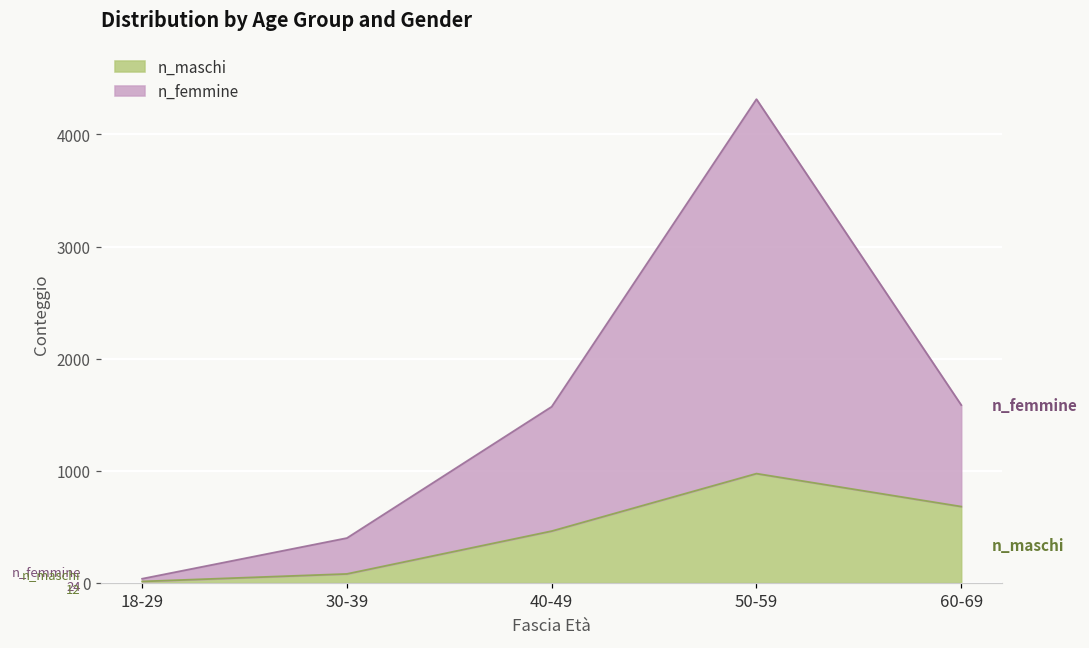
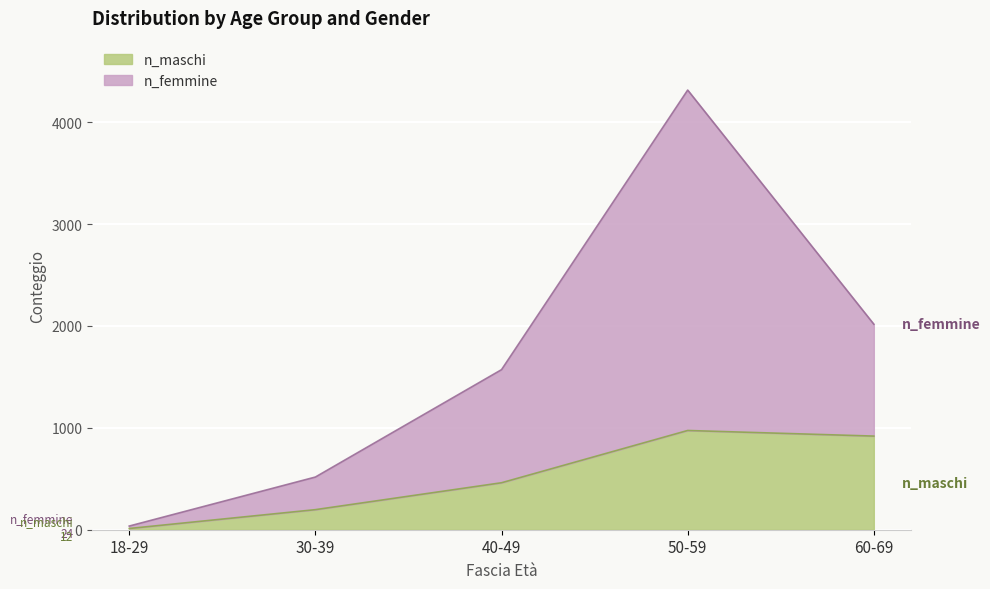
  {
    "n_maschi": {
-     "30-39": 80,
+     "30-39": 200,
      "40-49": 460,
      "50-59": 970,
-     "60-69": 680
+     "60-69": 920
    },
    "n_femmine": {
      "30-39": 320,
      "40-49": 1110,
      "50-59": 3340,
-     "60-69": 910
+     "60-69": 1100
    }
  }
